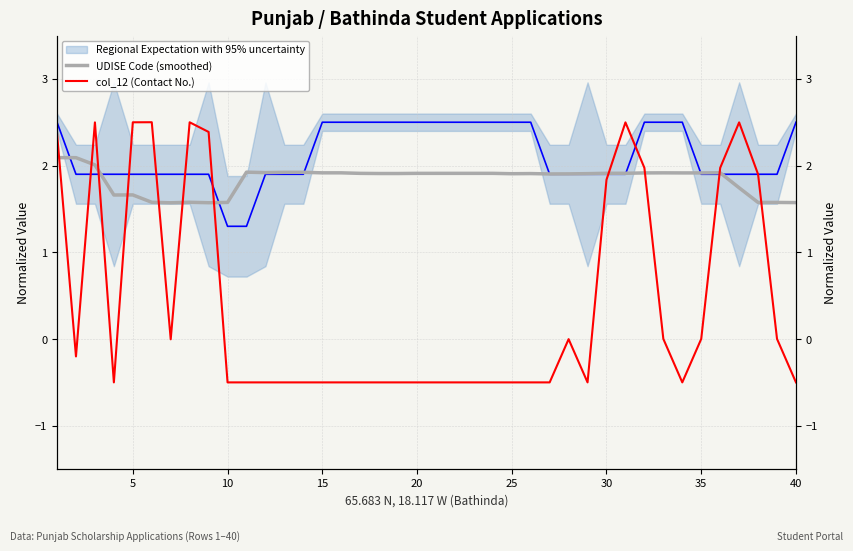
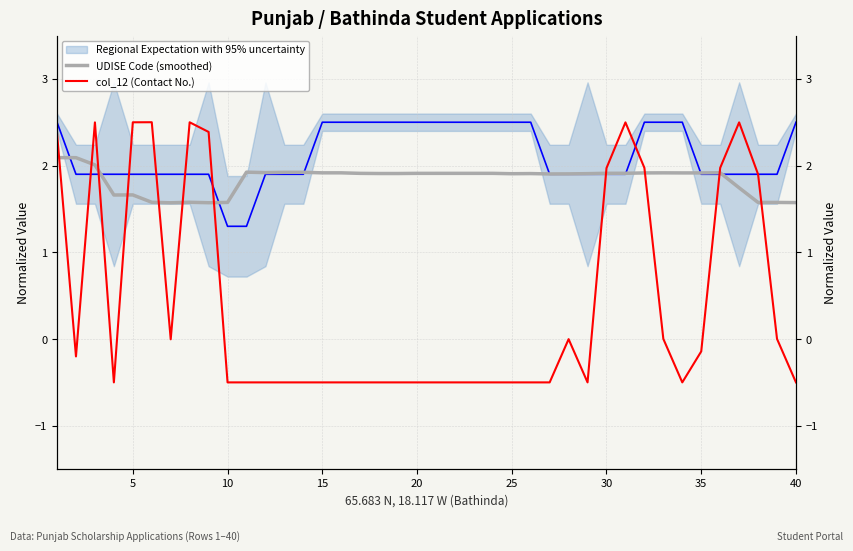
  {
    "UDISE Code (smoothed)": {
      "5": 1.7,
      "10": 1.6,
      "15": 1.9,
      "20": 1.9,
      "25": 1.9,
      "40": 1.6
    },
    "col_12 (Contact No.)": {
      "5": 2.5,
      "10": -0.5,
      "15": -0.5,
      "20": -0.5,
      "25": -0.5,
-     "30": 1.8,
-     "35": 0.0,
+     "30": 2.0,
+     "35": -0.1,
      "40": -0.5
    }
  }
